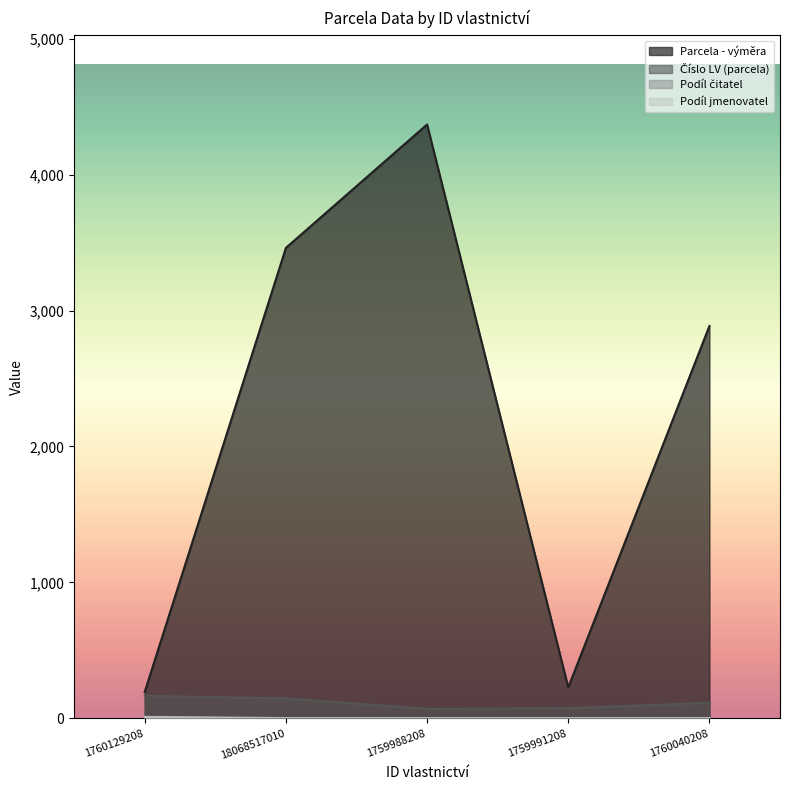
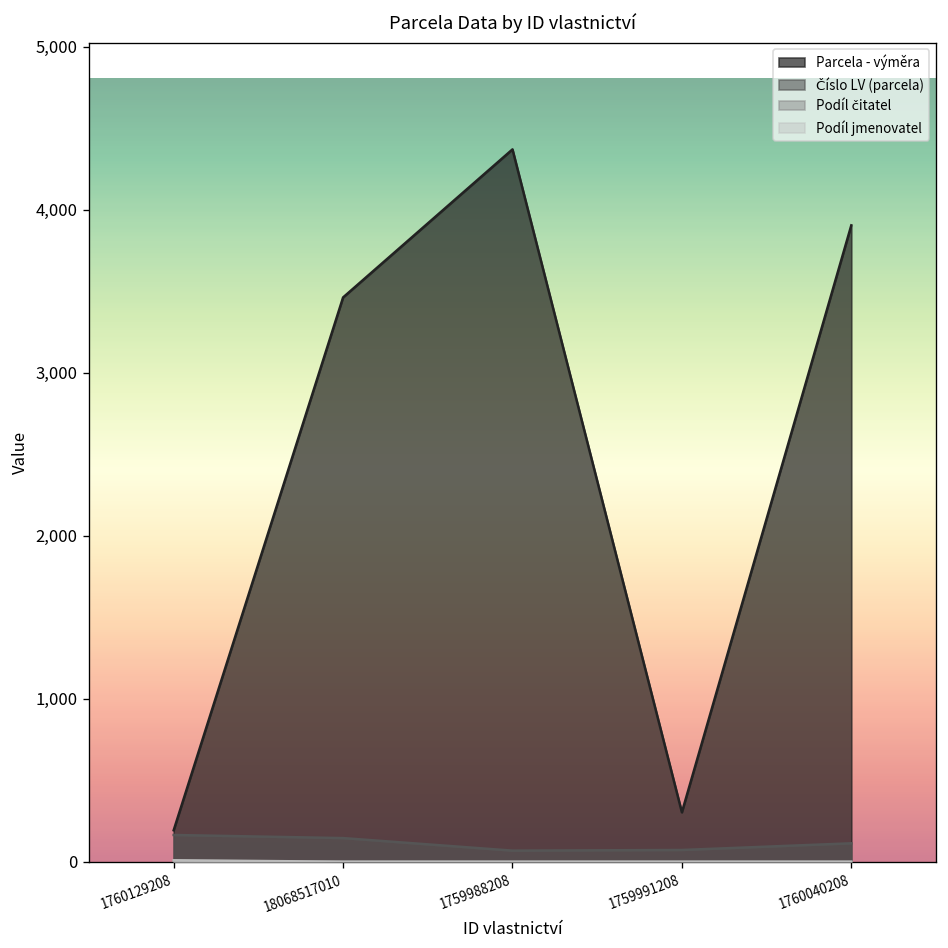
  {
    "Parcela - výměra": {
      "1760129208": "190",
      "18068517010": "3,460",
      "1759988208": "4,370",
-     "1759991208": "230",
-     "1760040208": "2,890"
+     "1759991208": "300",
+     "1760040208": "3,900"
    }
  }
